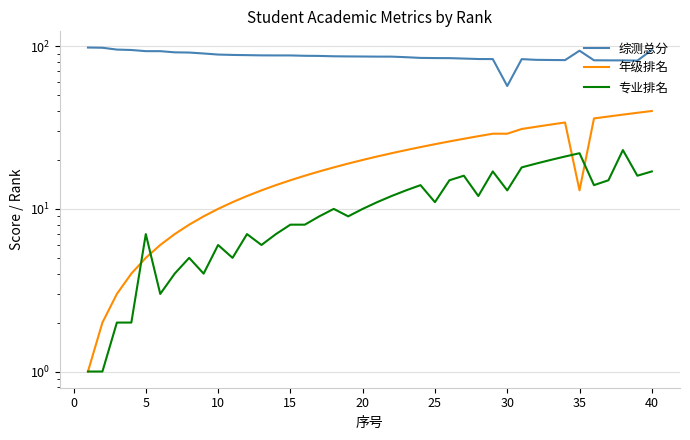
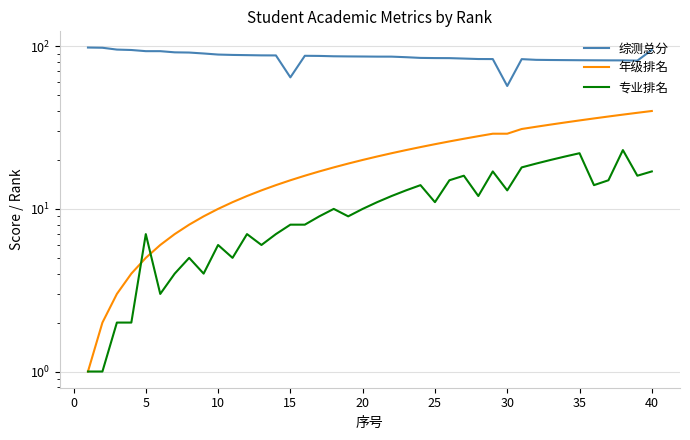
  {
    "综测总分": {
      "5": 90,
      "10": 90,
-     "15": 90,
+     "15": 64,
      "20": 90,
      "25": 80,
      "30": 57,
-     "35": 90,
+     "35": 80,
      "40": 90
    },
    "年级排名": {
      "5": 5,
      "10": 10,
      "15": 15,
      "20": 20,
      "25": 25,
      "30": 29,
-     "35": 13,
+     "35": 35,
      "40": 40
    },
    "专业排名": {
      "5": 7,
      "10": 6,
      "15": 8,
      "20": 10,
      "25": 11,
      "30": 13,
      "35": 22,
      "40": 17
    }
  }
